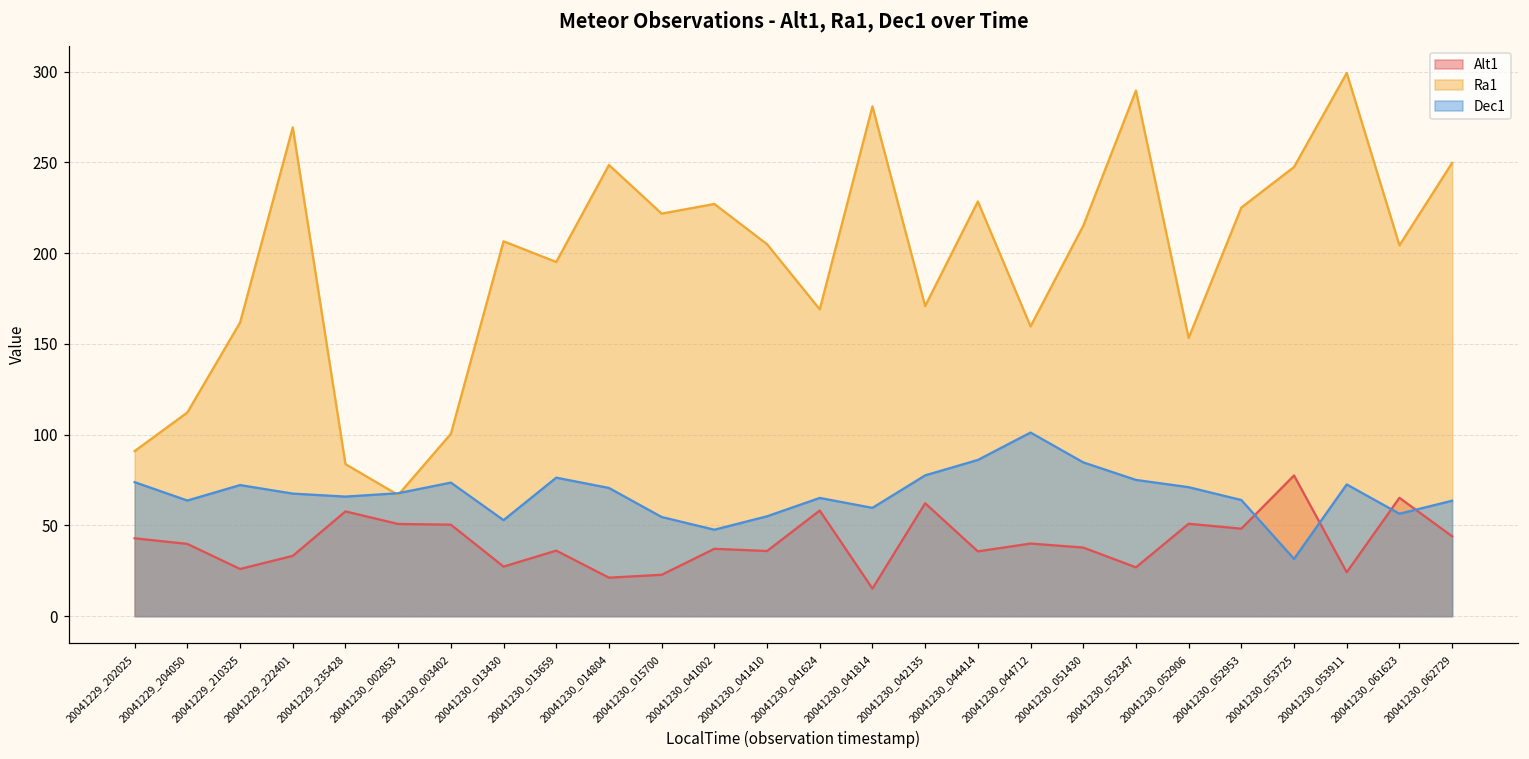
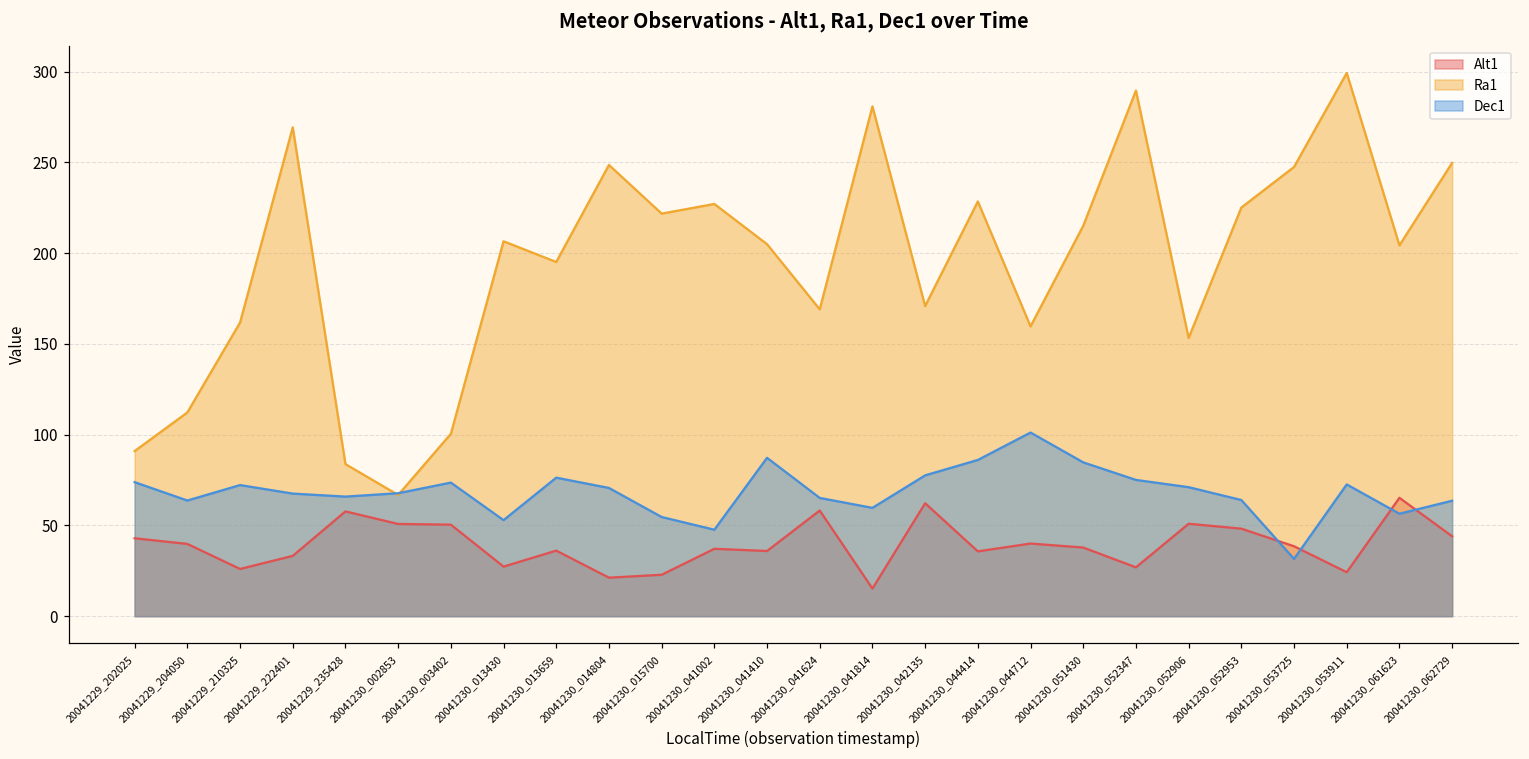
  {
    "Alt1": {
      "20041229_202025": 43,
      "20041229_204050": 40,
      "20041229_210325": 26,
      "20041229_222401": 33,
      "20041229_235428": 58,
      "20041230_002853": 51,
      "20041230_003402": 50,
      "20041230_013430": 27,
      "20041230_013659": 36,
      "20041230_014804": 21,
      "20041230_015700": 23,
      "20041230_041002": 37,
      "20041230_041410": 36,
      "20041230_041624": 58,
      "20041230_041814": 15,
      "20041230_042135": 62,
      "20041230_044414": 36,
      "20041230_044712": 40,
      "20041230_051430": 38,
      "20041230_052347": 27,
      "20041230_052906": 51,
      "20041230_052953": 48,
-     "20041230_053725": 78,
+     "20041230_053725": 39,
      "20041230_053911": 24,
      "20041230_061623": 65,
      "20041230_062729": 44
    },
    "Ra1": {
      "20041229_202025": 91,
      "20041229_204050": 112,
      "20041229_210325": 162,
      "20041229_222401": 269,
      "20041229_235428": 84,
      "20041230_003402": 100,
      "20041230_013430": 207,
      "20041230_013659": 195,
      "20041230_014804": 249,
      "20041230_015700": 222,
      "20041230_041002": 227,
      "20041230_041410": 205,
      "20041230_041624": 169,
      "20041230_041814": 281,
      "20041230_042135": 171,
      "20041230_044414": 228,
      "20041230_044712": 160,
      "20041230_051430": 215,
      "20041230_052347": 290,
      "20041230_052906": 153,
      "20041230_052953": 225,
      "20041230_053725": 247,
      "20041230_053911": 299,
      "20041230_061623": 204,
      "20041230_062729": 250
    },
    "Dec1": {
      "20041229_202025": 74,
      "20041229_204050": 64,
      "20041229_210325": 72,
      "20041229_222401": 68,
      "20041229_235428": 66,
      "20041230_003402": 74,
      "20041230_013430": 53,
      "20041230_013659": 76,
      "20041230_014804": 71,
      "20041230_015700": 55,
      "20041230_041002": 48,
-     "20041230_041410": 55,
+     "20041230_041410": 87,
      "20041230_041624": 65,
      "20041230_041814": 60,
      "20041230_042135": 78,
      "20041230_044414": 86,
      "20041230_044712": 101,
      "20041230_051430": 85,
      "20041230_052347": 75,
      "20041230_052906": 71,
      "20041230_052953": 64,
      "20041230_053725": 32,
      "20041230_053911": 73,
      "20041230_061623": 56,
      "20041230_062729": 64
    }
  }
